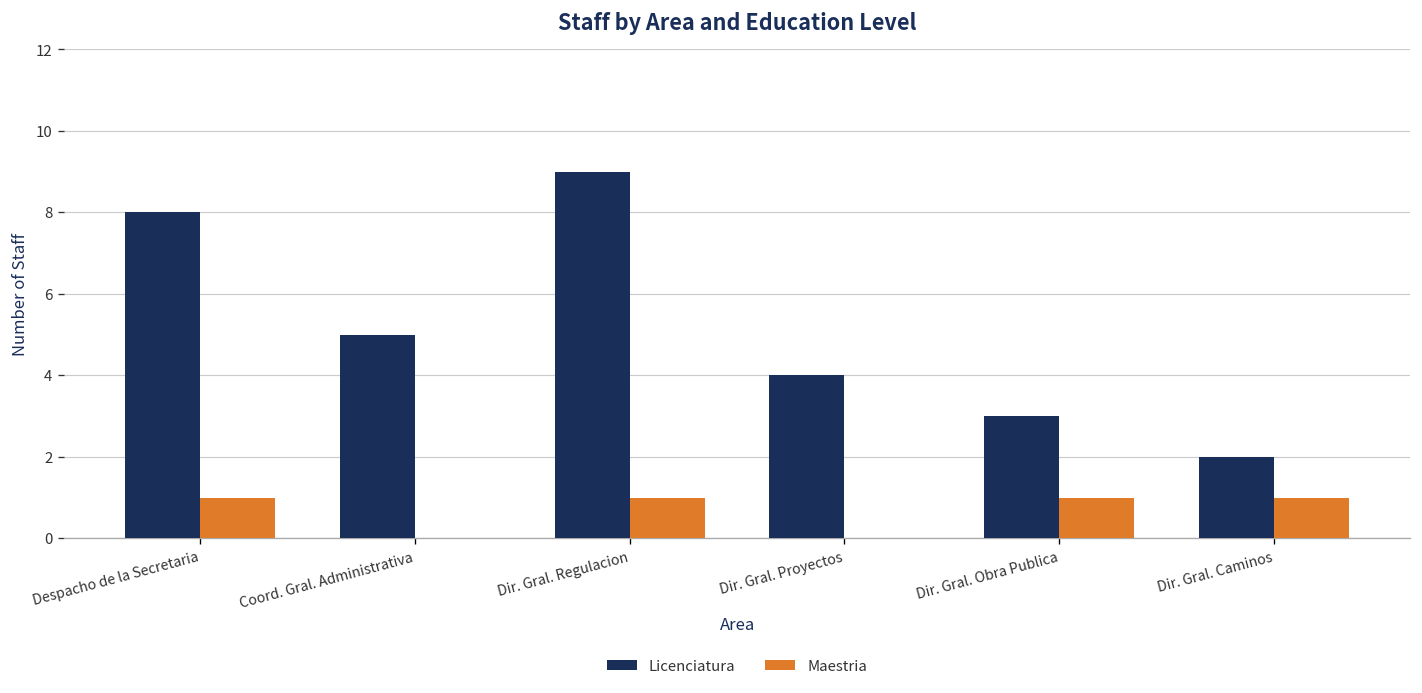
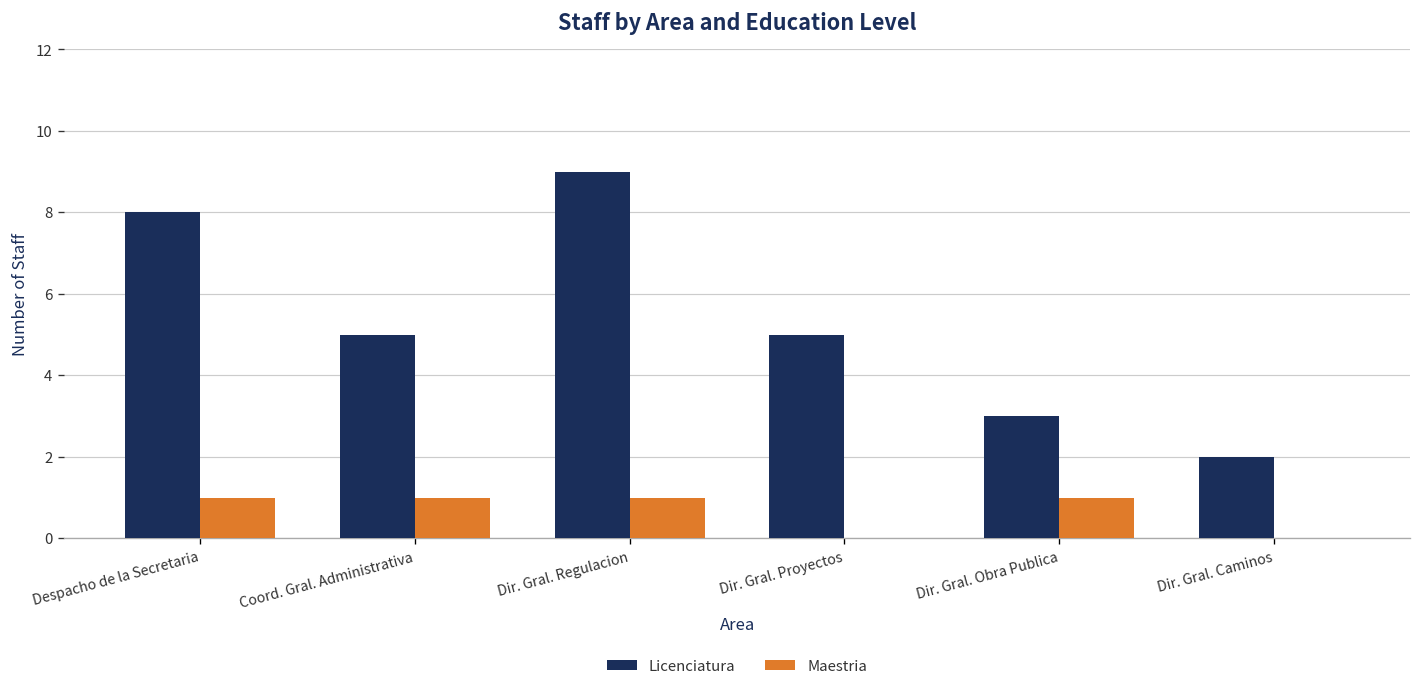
  {
    "Licenciatura": {
      "Despacho de la Secretaria": 8,
      "Coord. Gral. Administrativa": 5,
      "Dir. Gral. Regulacion": 9,
-     "Dir. Gral. Proyectos": 4,
+     "Dir. Gral. Proyectos": 5,
      "Dir. Gral. Obra Publica": 3,
      "Dir. Gral. Caminos": 2
    },
    "Maestria": {
      "Despacho de la Secretaria": 1,
-     "Coord. Gral. Administrativa": 0,
+     "Coord. Gral. Administrativa": 1,
      "Dir. Gral. Regulacion": 1,
      "Dir. Gral. Proyectos": 0,
      "Dir. Gral. Obra Publica": 1,
-     "Dir. Gral. Caminos": 1
+     "Dir. Gral. Caminos": 0
    }
  }
